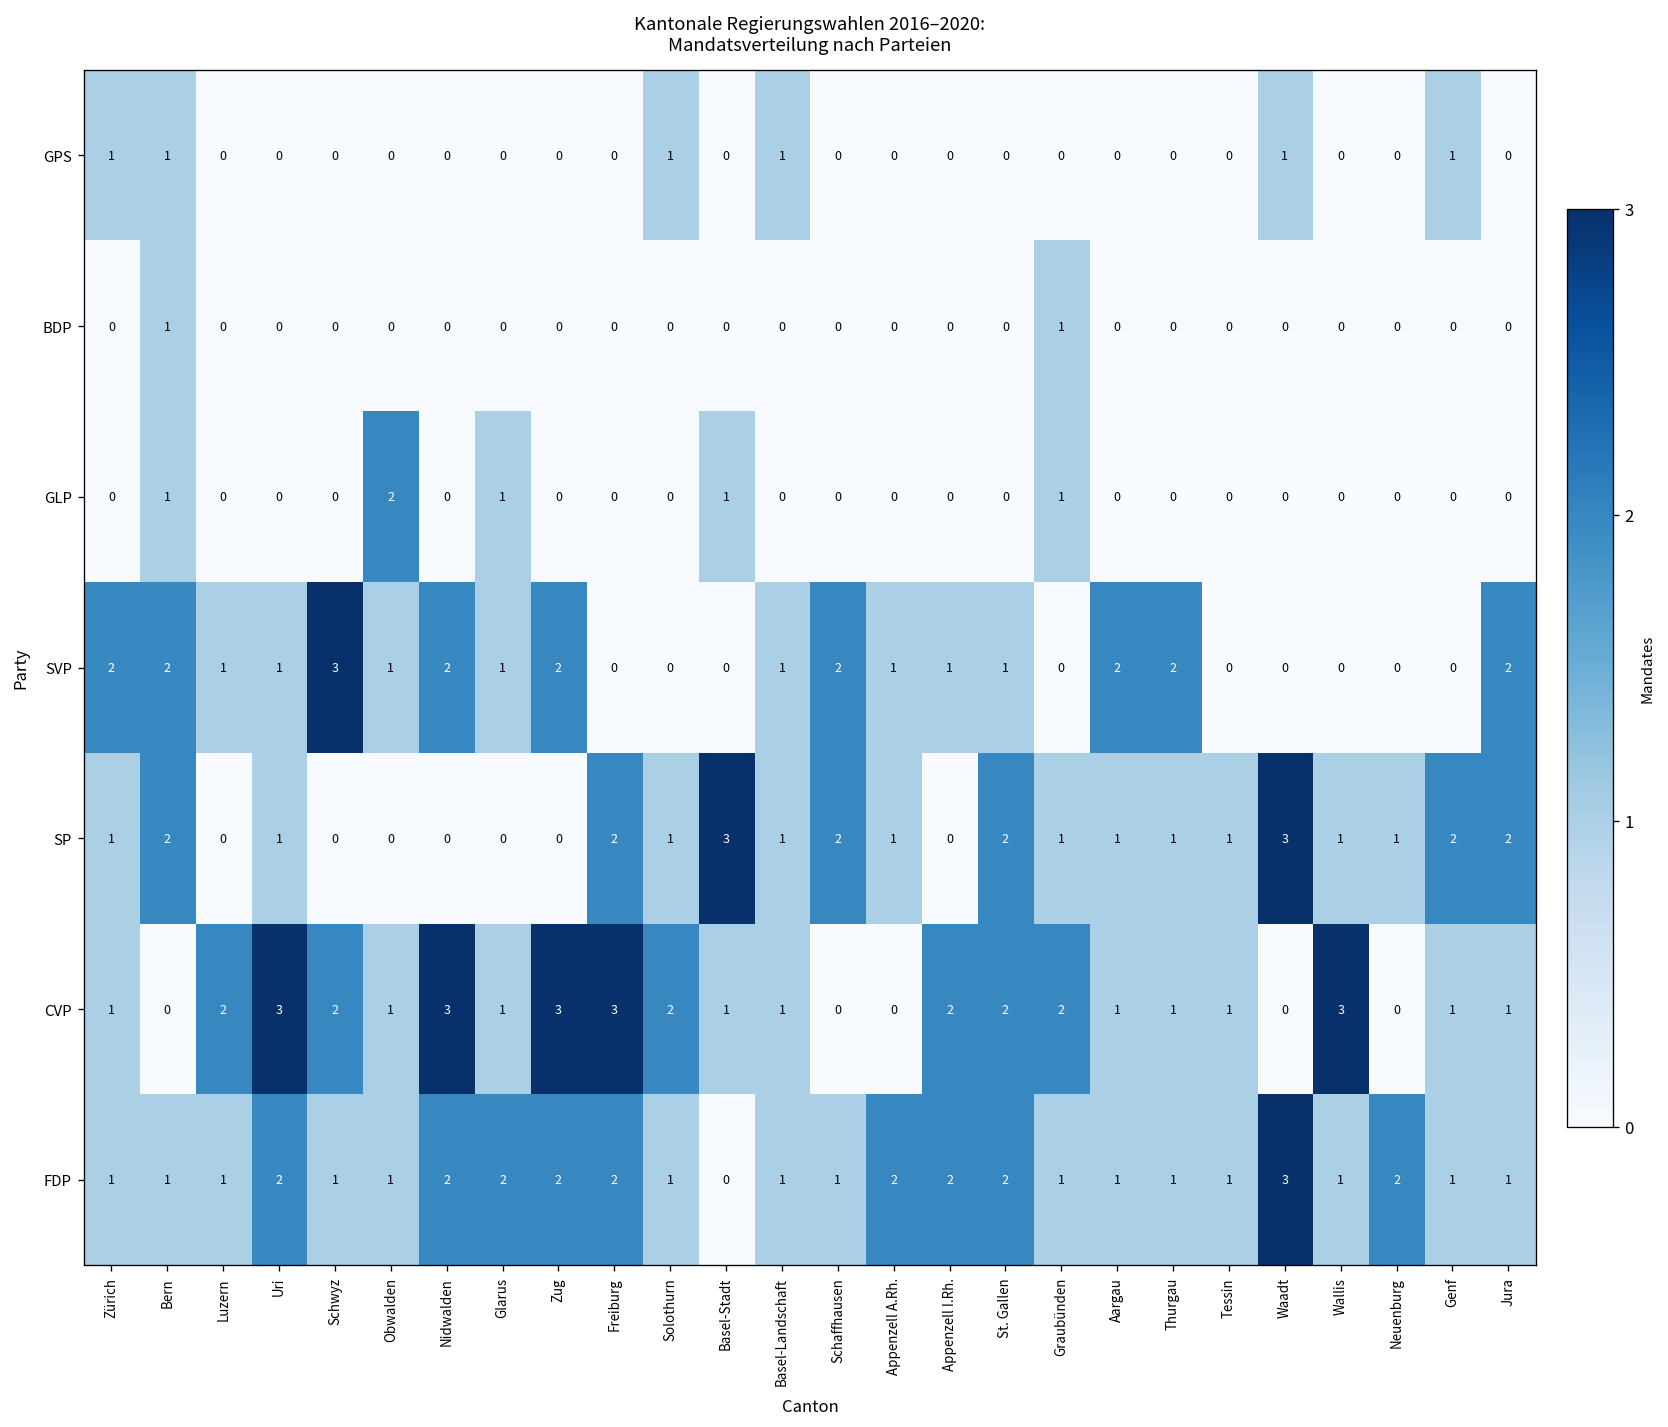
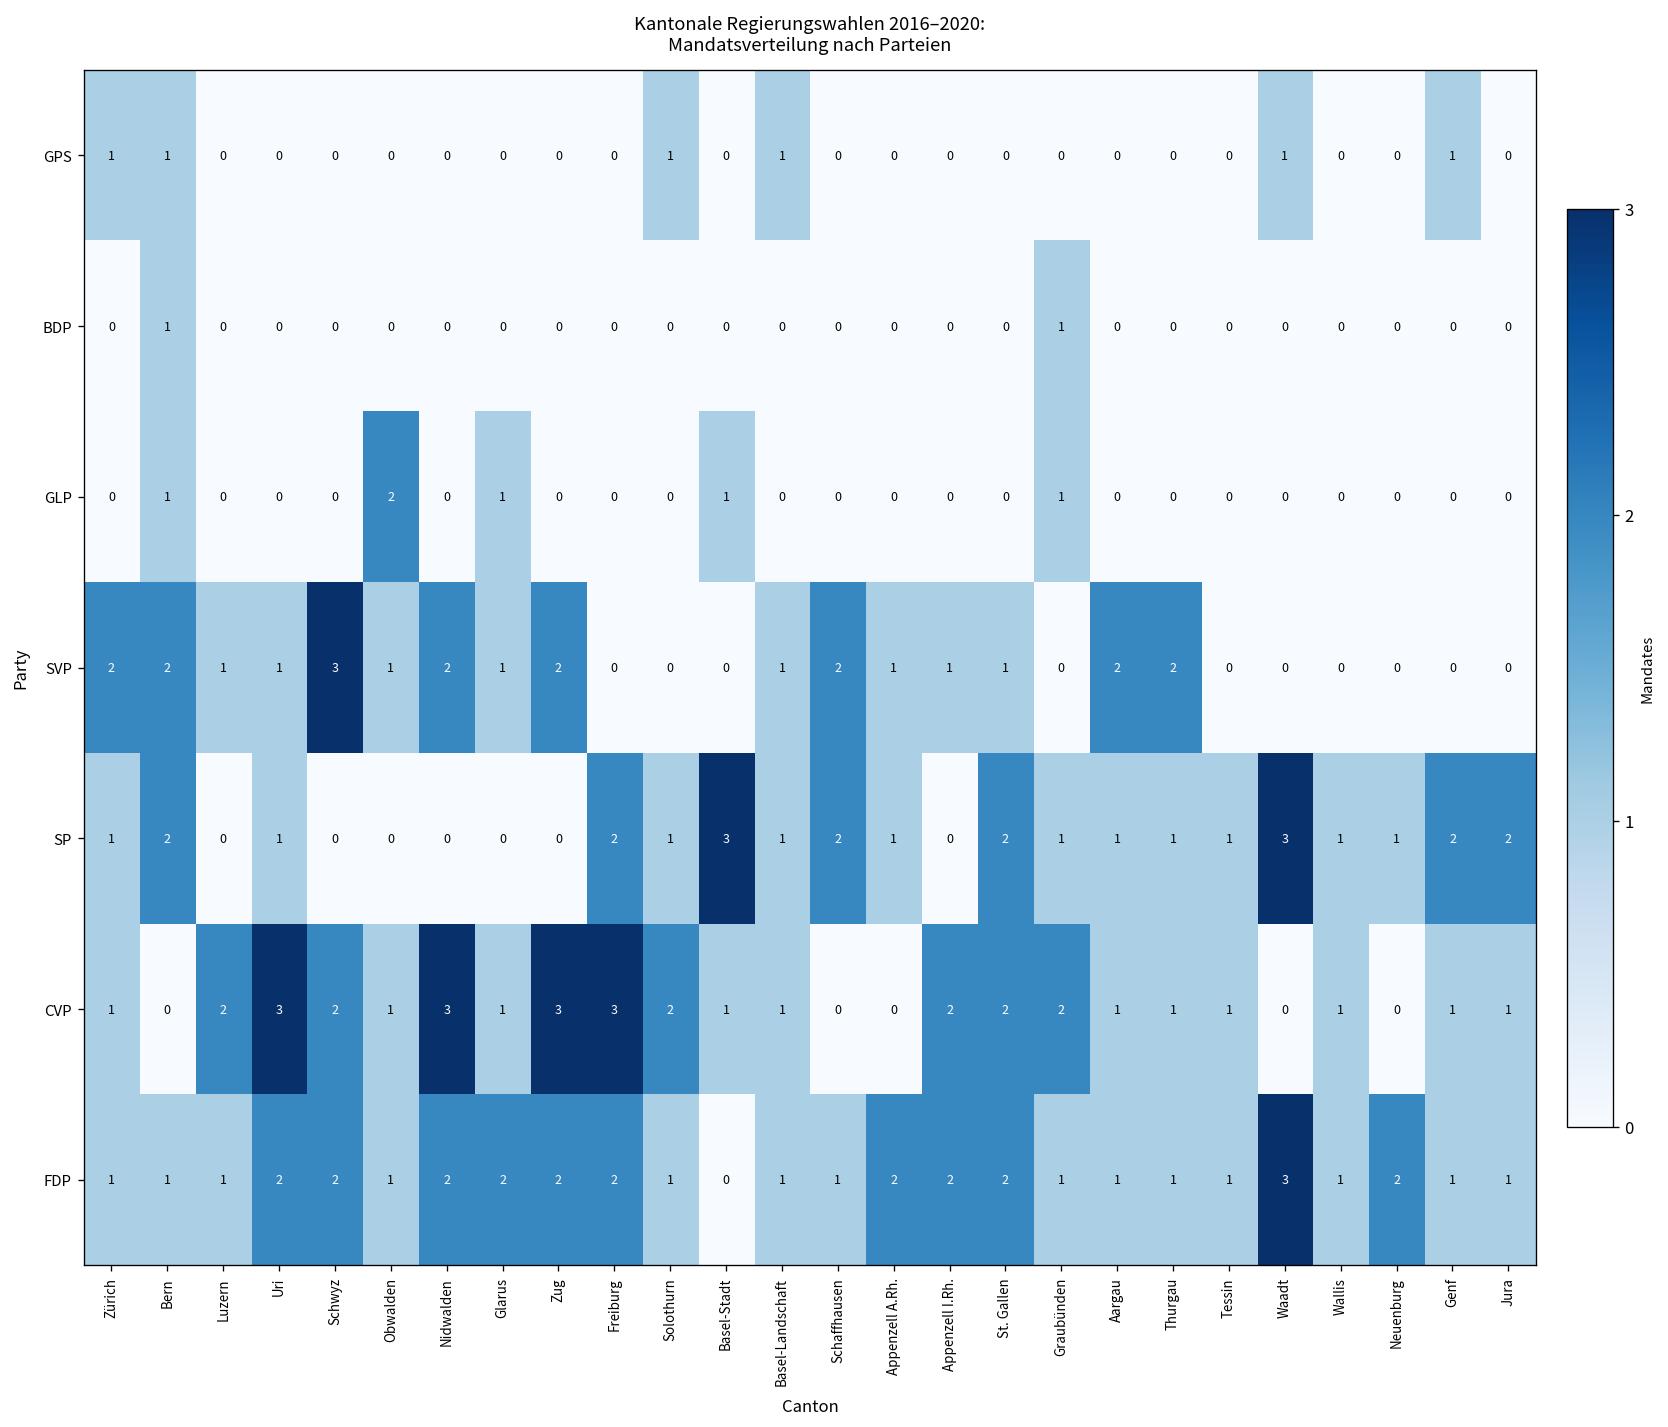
  {
    "GPS": {
      "Zürich": 1,
      "Bern": 1,
      "Luzern": 0,
      "Uri": 0,
      "Schwyz": 0,
      "Obwalden": 0,
      "Nidwalden": 0,
      "Glarus": 0,
      "Zug": 0,
      "Freiburg": 0,
      "Solothurn": 1,
      "Basel-Stadt": 0,
      "Basel-Landschaft": 1,
      "Schaffhausen": 0,
      "Appenzell A.Rh.": 0,
      "Appenzell I.Rh.": 0,
      "St. Gallen": 0,
      "Graubünden": 0,
      "Aargau": 0,
      "Thurgau": 0,
      "Tessin": 0,
      "Waadt": 1,
      "Wallis": 0,
      "Neuenburg": 0,
      "Genf": 1,
      "Jura": 0
    },
    "BDP": {
      "Zürich": 0,
      "Bern": 1,
      "Luzern": 0,
      "Uri": 0,
      "Schwyz": 0,
      "Obwalden": 0,
      "Nidwalden": 0,
      "Glarus": 0,
      "Zug": 0,
      "Freiburg": 0,
      "Solothurn": 0,
      "Basel-Stadt": 0,
      "Basel-Landschaft": 0,
      "Schaffhausen": 0,
      "Appenzell A.Rh.": 0,
      "Appenzell I.Rh.": 0,
      "St. Gallen": 0,
      "Graubünden": 1,
      "Aargau": 0,
      "Thurgau": 0,
      "Tessin": 0,
      "Waadt": 0,
      "Wallis": 0,
      "Neuenburg": 0,
      "Genf": 0,
      "Jura": 0
    },
    "GLP": {
      "Zürich": 0,
      "Bern": 1,
      "Luzern": 0,
      "Uri": 0,
      "Schwyz": 0,
      "Obwalden": 2,
      "Nidwalden": 0,
      "Glarus": 1,
      "Zug": 0,
      "Freiburg": 0,
      "Solothurn": 0,
      "Basel-Stadt": 1,
      "Basel-Landschaft": 0,
      "Schaffhausen": 0,
      "Appenzell A.Rh.": 0,
      "Appenzell I.Rh.": 0,
      "St. Gallen": 0,
      "Graubünden": 1,
      "Aargau": 0,
      "Thurgau": 0,
      "Tessin": 0,
      "Waadt": 0,
      "Wallis": 0,
      "Neuenburg": 0,
      "Genf": 0,
      "Jura": 0
    },
    "SVP": {
      "Zürich": 2,
      "Bern": 2,
      "Luzern": 1,
      "Uri": 1,
      "Schwyz": 3,
      "Obwalden": 1,
      "Nidwalden": 2,
      "Glarus": 1,
      "Zug": 2,
      "Freiburg": 0,
      "Solothurn": 0,
      "Basel-Stadt": 0,
      "Basel-Landschaft": 1,
      "Schaffhausen": 2,
      "Appenzell A.Rh.": 1,
      "Appenzell I.Rh.": 1,
      "St. Gallen": 1,
      "Graubünden": 0,
      "Aargau": 2,
      "Thurgau": 2,
      "Tessin": 0,
      "Waadt": 0,
      "Wallis": 0,
      "Neuenburg": 0,
      "Genf": 0,
-     "Jura": 2
+     "Jura": 0
    },
    "SP": {
      "Zürich": 1,
      "Bern": 2,
      "Luzern": 0,
      "Uri": 1,
      "Schwyz": 0,
      "Obwalden": 0,
      "Nidwalden": 0,
      "Glarus": 0,
      "Zug": 0,
      "Freiburg": 2,
      "Solothurn": 1,
      "Basel-Stadt": 3,
      "Basel-Landschaft": 1,
      "Schaffhausen": 2,
      "Appenzell A.Rh.": 1,
      "Appenzell I.Rh.": 0,
      "St. Gallen": 2,
      "Graubünden": 1,
      "Aargau": 1,
      "Thurgau": 1,
      "Tessin": 1,
      "Waadt": 3,
      "Wallis": 1,
      "Neuenburg": 1,
      "Genf": 2,
      "Jura": 2
    },
    "CVP": {
      "Zürich": 1,
      "Bern": 0,
      "Luzern": 2,
      "Uri": 3,
      "Schwyz": 2,
      "Obwalden": 1,
      "Nidwalden": 3,
      "Glarus": 1,
      "Zug": 3,
      "Freiburg": 3,
      "Solothurn": 2,
      "Basel-Stadt": 1,
      "Basel-Landschaft": 1,
      "Schaffhausen": 0,
      "Appenzell A.Rh.": 0,
      "Appenzell I.Rh.": 2,
      "St. Gallen": 2,
      "Graubünden": 2,
      "Aargau": 1,
      "Thurgau": 1,
      "Tessin": 1,
      "Waadt": 0,
-     "Wallis": 3,
+     "Wallis": 1,
      "Neuenburg": 0,
      "Genf": 1,
      "Jura": 1
    },
    "FDP": {
      "Zürich": 1,
      "Bern": 1,
      "Luzern": 1,
      "Uri": 2,
-     "Schwyz": 1,
+     "Schwyz": 2,
      "Obwalden": 1,
      "Nidwalden": 2,
      "Glarus": 2,
      "Zug": 2,
      "Freiburg": 2,
      "Solothurn": 1,
      "Basel-Stadt": 0,
      "Basel-Landschaft": 1,
      "Schaffhausen": 1,
      "Appenzell A.Rh.": 2,
      "Appenzell I.Rh.": 2,
      "St. Gallen": 2,
      "Graubünden": 1,
      "Aargau": 1,
      "Thurgau": 1,
      "Tessin": 1,
      "Waadt": 3,
      "Wallis": 1,
      "Neuenburg": 2,
      "Genf": 1,
      "Jura": 1
    }
  }
